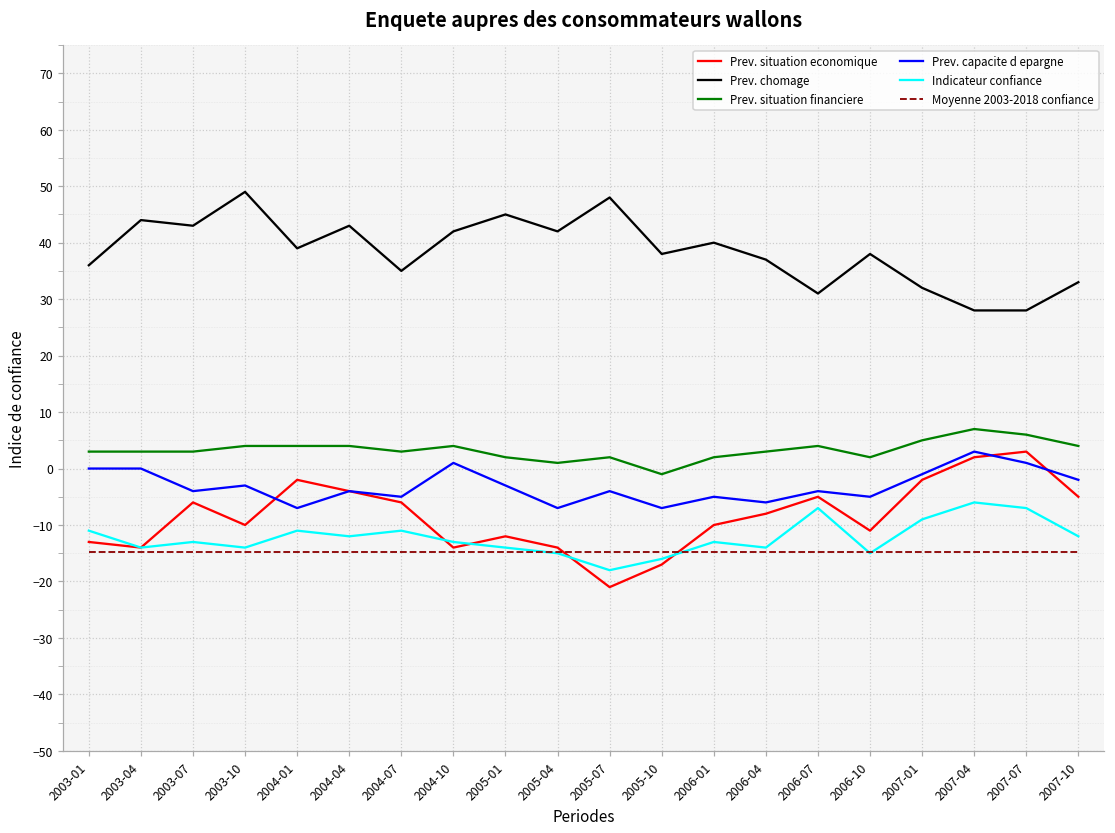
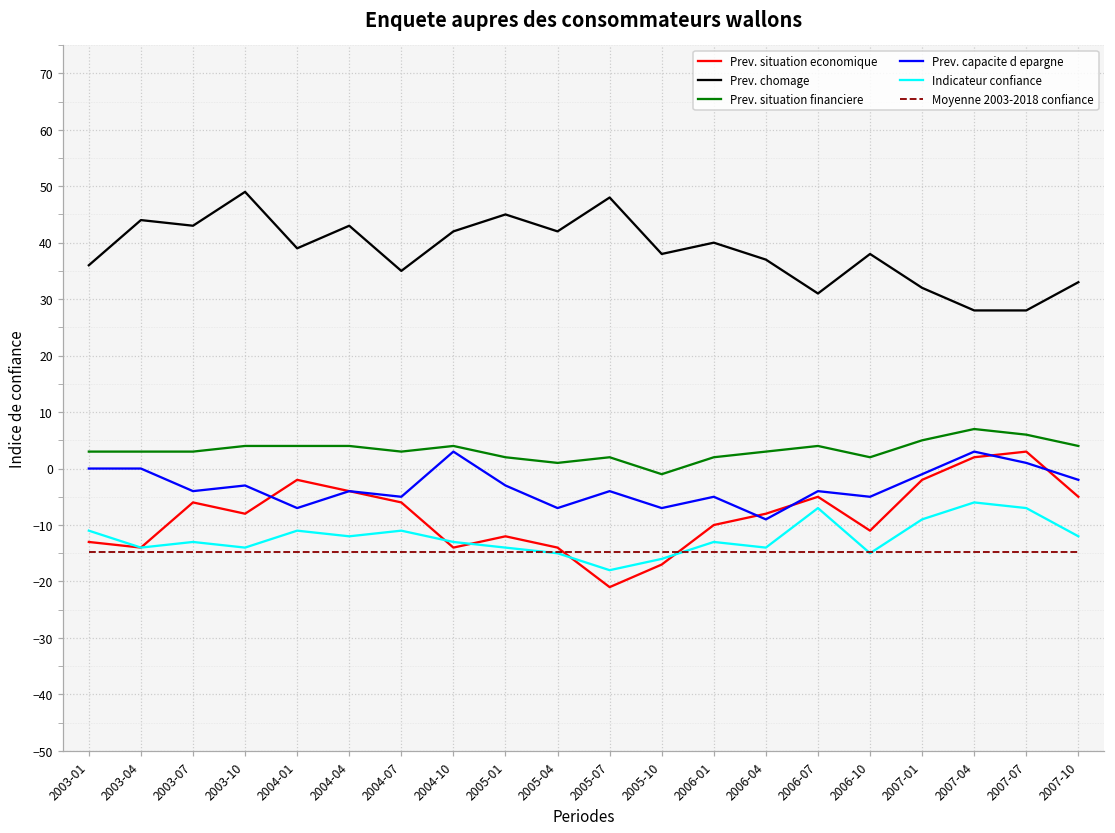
  {
    "Prev. situation economique": {
      "2003-01": -13,
      "2003-07": -6,
-     "2003-10": -10,
+     "2003-10": -8,
      "2004-01": -2,
      "2004-07": -6,
      "2004-10": -14,
      "2005-01": -12,
      "2005-04": -14,
      "2005-07": -21,
      "2005-10": -17,
      "2006-01": -10,
      "2006-04": -8,
      "2006-07": -5,
      "2006-10": -11,
      "2007-01": -2,
      "2007-04": 2,
      "2007-07": 3,
      "2007-10": -5
    },
    "Prev. chomage": {
      "2003-01": 36,
      "2003-04": 44,
      "2003-07": 43,
      "2003-10": 49,
      "2004-01": 39,
      "2004-04": 43,
      "2004-07": 35,
      "2004-10": 42,
      "2005-01": 45,
      "2005-04": 42,
      "2005-07": 48,
      "2005-10": 38,
      "2006-01": 40,
      "2006-04": 37,
      "2006-07": 31,
      "2006-10": 38,
      "2007-01": 32,
      "2007-04": 28,
      "2007-07": 28,
      "2007-10": 33
    },
    "Prev. situation financiere": {
      "2003-01": 3,
      "2003-04": 3,
      "2003-07": 3,
      "2003-10": 4,
      "2004-01": 4,
      "2004-04": 4,
      "2004-07": 3,
      "2004-10": 4,
      "2005-01": 2,
      "2005-04": 1,
      "2005-07": 2,
      "2005-10": -1,
      "2006-01": 2,
      "2006-04": 3,
      "2006-07": 4,
      "2006-10": 2,
      "2007-01": 5,
      "2007-04": 7,
      "2007-07": 6,
      "2007-10": 4
    },
    "Prev. capacite d epargne": {
      "2003-01": 0,
      "2003-04": 0,
      "2003-07": -4,
      "2003-10": -3,
      "2004-01": -7,
      "2004-07": -5,
-     "2004-10": 1,
+     "2004-10": 3,
      "2005-01": -3,
      "2005-04": -7,
      "2005-07": -4,
      "2005-10": -7,
      "2006-01": -5,
-     "2006-04": -6,
+     "2006-04": -9,
      "2006-07": -4,
      "2006-10": -5,
      "2007-01": -1,
      "2007-04": 3,
      "2007-07": 1,
      "2007-10": -2
    },
    "Indicateur confiance": {
      "2003-01": -11,
      "2003-07": -13,
      "2003-10": -14,
      "2004-01": -11,
      "2004-04": -12,
      "2004-07": -11,
      "2004-10": -13,
      "2005-01": -14,
      "2005-07": -18,
      "2005-10": -16,
      "2006-01": -13,
      "2006-04": -14,
      "2006-07": -7,
      "2007-01": -9,
      "2007-04": -6,
      "2007-07": -7,
      "2007-10": -12
    },
    "Moyenne 2003-2018 confiance": {
      "2003-01": -15,
      "2003-04": -15,
      "2003-07": -15,
      "2003-10": -15,
      "2004-01": -15,
      "2004-04": -15,
      "2004-07": -15,
      "2004-10": -15,
      "2005-01": -15,
      "2005-07": -15,
      "2005-10": -15,
      "2006-01": -15,
      "2006-04": -15,
      "2006-07": -15,
      "2007-01": -15,
      "2007-04": -15,
      "2007-07": -15,
      "2007-10": -15
    }
  }
